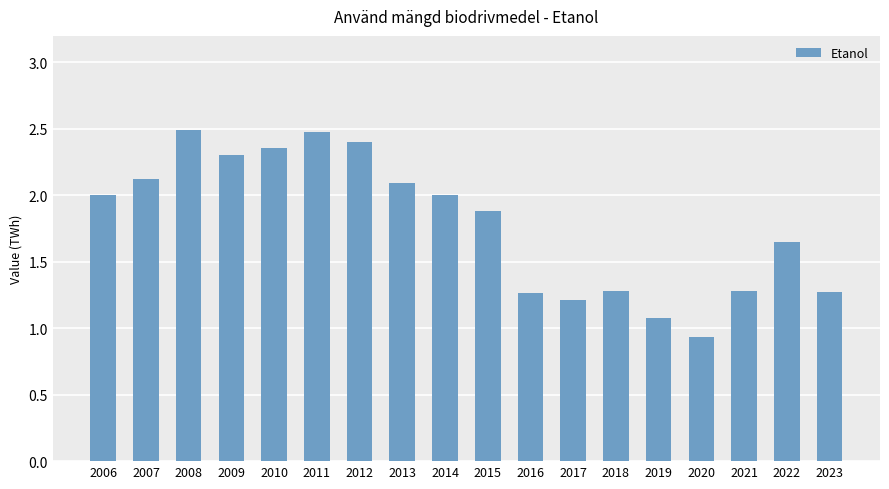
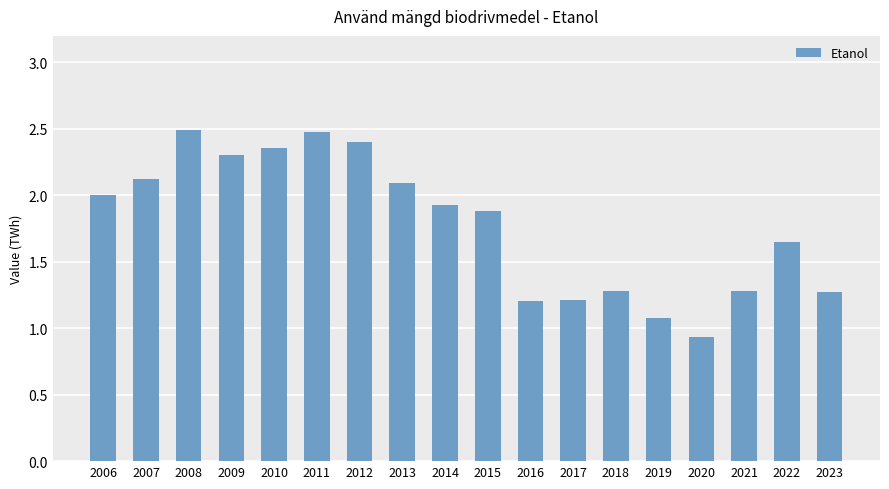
  {
    "2006": 2.00,
    "2007": 2.12,
    "2008": 2.49,
    "2009": 2.30,
    "2010": 2.36,
    "2011": 2.48,
    "2012": 2.40,
    "2013": 2.09,
-   "2014": 2.00,
+   "2014": 1.93,
    "2015": 1.88,
-   "2016": 1.27,
+   "2016": 1.21,
    "2017": 1.21,
    "2018": 1.28,
    "2019": 1.07,
    "2020": 0.94,
    "2021": 1.28,
    "2022": 1.65,
    "2023": 1.27
  }
